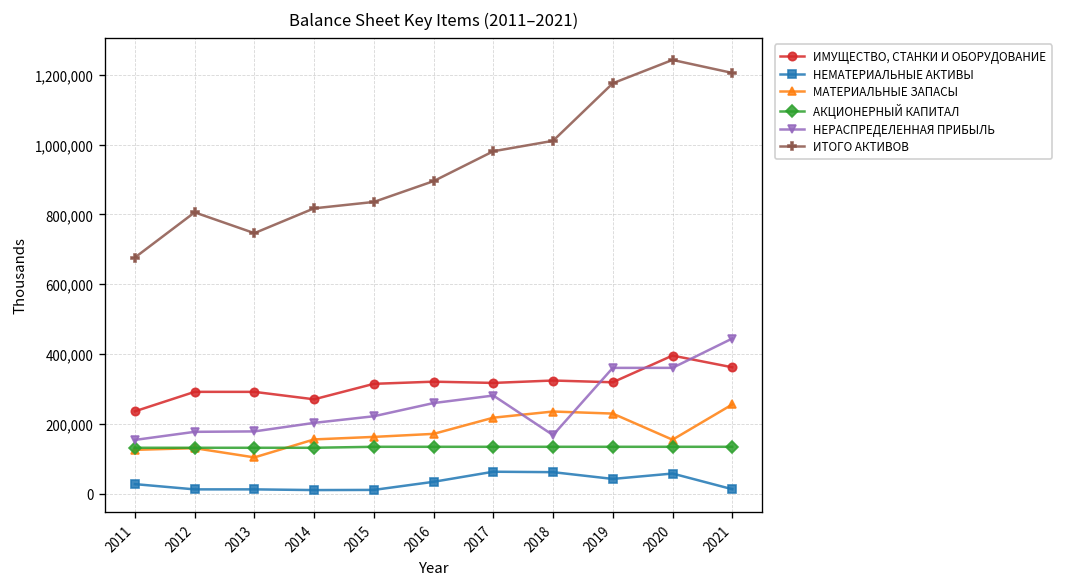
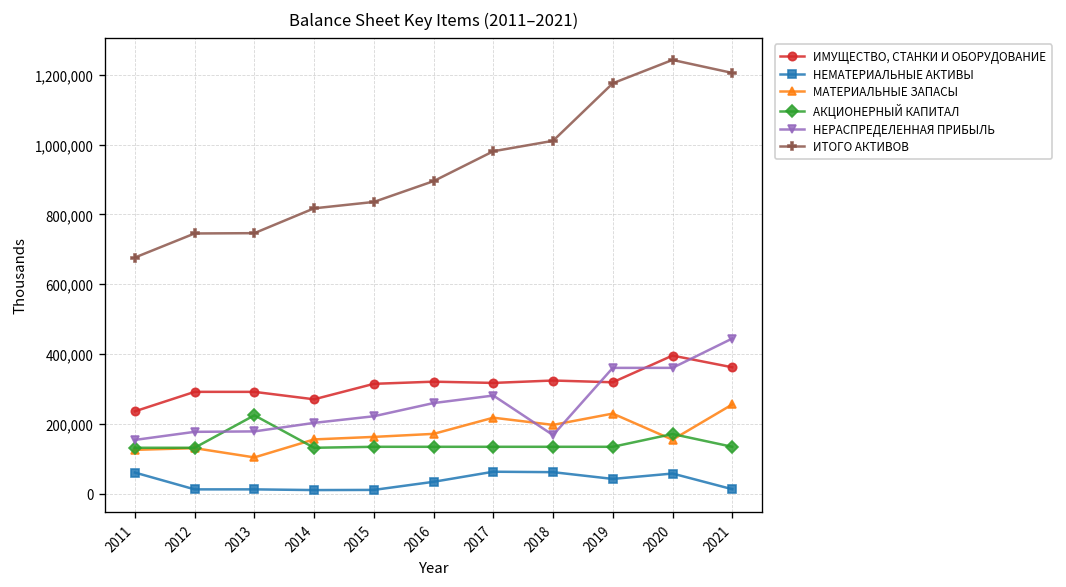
  {
    "ИМУЩЕСТВО, СТАНКИ И ОБОРУДОВАНИЕ": {
      "2011": "240,000",
      "2012": "290,000",
      "2013": "290,000",
      "2014": "270,000",
      "2015": "320,000",
      "2016": "320,000",
      "2017": "320,000",
      "2018": "320,000",
      "2019": "320,000",
      "2020": "400,000",
      "2021": "360,000"
    },
    "НЕМАТЕРИАЛЬНЫЕ АКТИВЫ": {
-     "2011": "30,000",
+     "2011": "60,000",
      "2012": "10,000",
      "2013": "10,000",
      "2014": "10,000",
      "2015": "10,000",
      "2016": "30,000",
      "2017": "60,000",
      "2018": "60,000",
      "2019": "40,000",
      "2020": "60,000",
      "2021": "10,000"
    },
    "МАТЕРИАЛЬНЫЕ ЗАПАСЫ": {
      "2013": "100,000",
      "2014": "160,000",
      "2015": "160,000",
      "2016": "170,000",
      "2017": "220,000",
-     "2018": "240,000",
+     "2018": "200,000",
      "2019": "230,000",
      "2020": "160,000",
      "2021": "260,000"
    },
    "АКЦИОНЕРНЫЙ КАПИТАЛ": {
-     "2013": "130,000",
+     "2013": "220,000",
      "2014": "130,000",
      "2015": "130,000",
      "2016": "130,000",
      "2017": "130,000",
      "2018": "130,000",
      "2019": "130,000",
-     "2020": "130,000",
+     "2020": "170,000",
      "2021": "130,000"
    },
    "НЕРАСПРЕДЕЛЕННАЯ ПРИБЫЛЬ": {
      "2011": "150,000",
      "2012": "180,000",
      "2013": "180,000",
      "2014": "200,000",
      "2015": "220,000",
      "2016": "260,000",
      "2017": "280,000",
      "2018": "170,000",
      "2019": "360,000",
      "2020": "360,000",
      "2021": "440,000"
    },
    "ИТОГО АКТИВОВ": {
      "2011": "680,000",
-     "2012": "810,000",
+     "2012": "750,000",
      "2013": "750,000",
      "2014": "820,000",
      "2015": "840,000",
      "2016": "900,000",
      "2017": "980,000",
      "2018": "1,010,000",
      "2019": "1,180,000",
      "2020": "1,240,000",
      "2021": "1,200,000"
    }
  }
